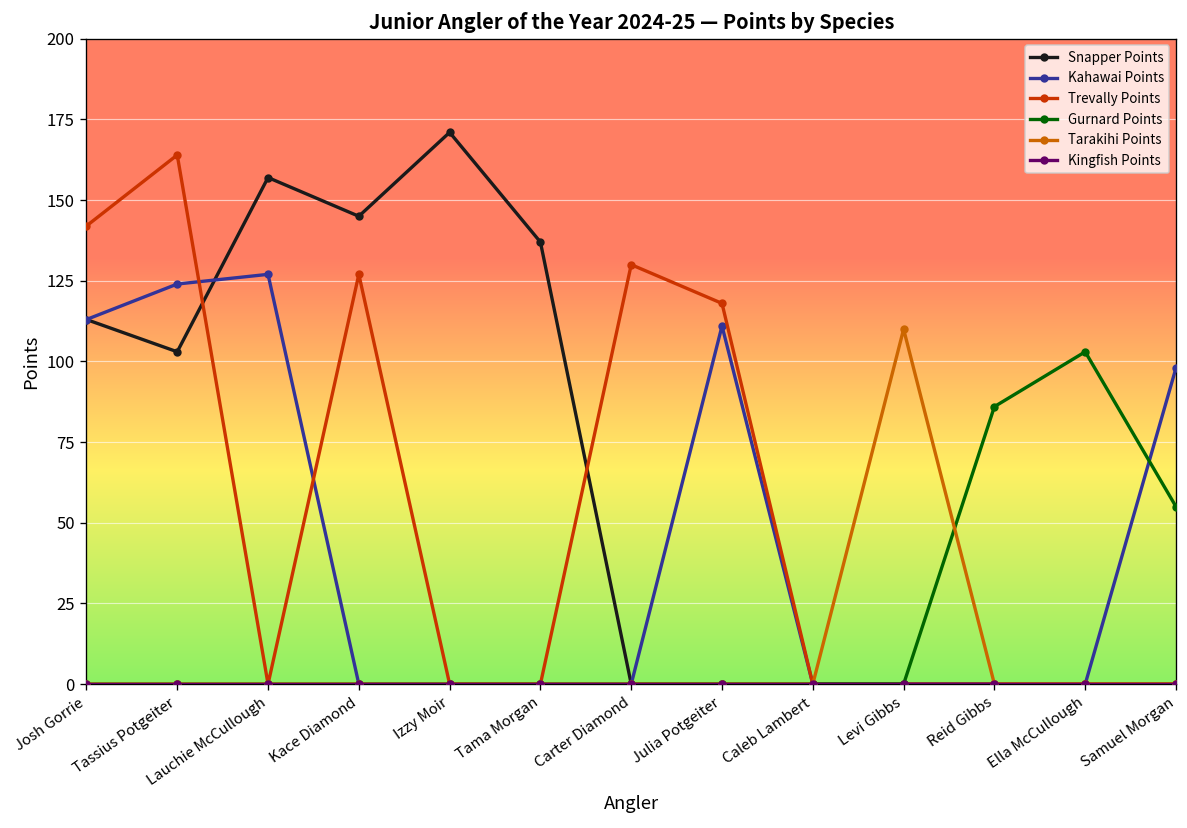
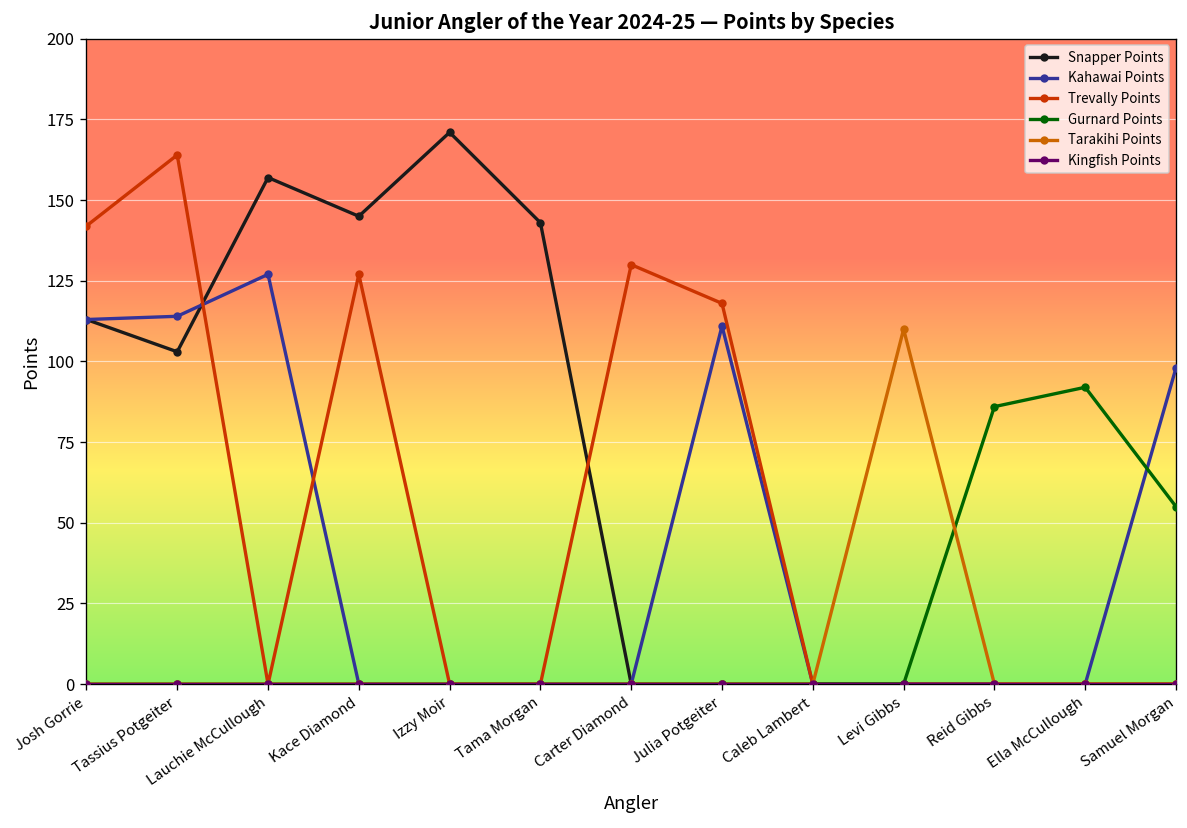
  {
    "Snapper Points": {
      "Tassius Potgeiter": 103,
      "Lauchie McCullough": 157,
      "Kace Diamond": 145,
      "Izzy Moir": 171,
-     "Tama Morgan": 137
+     "Tama Morgan": 143
    },
    "Kahawai Points": {
-     "Tassius Potgeiter": 124,
+     "Tassius Potgeiter": 114,
      "Lauchie McCullough": 127,
      "Julia Potgeiter": 111,
      "Samuel Morgan": 98
    },
    "Gurnard Points": {
      "Reid Gibbs": 86,
-     "Ella McCullough": 103,
+     "Ella McCullough": 92,
      "Samuel Morgan": 55
    }
  }
